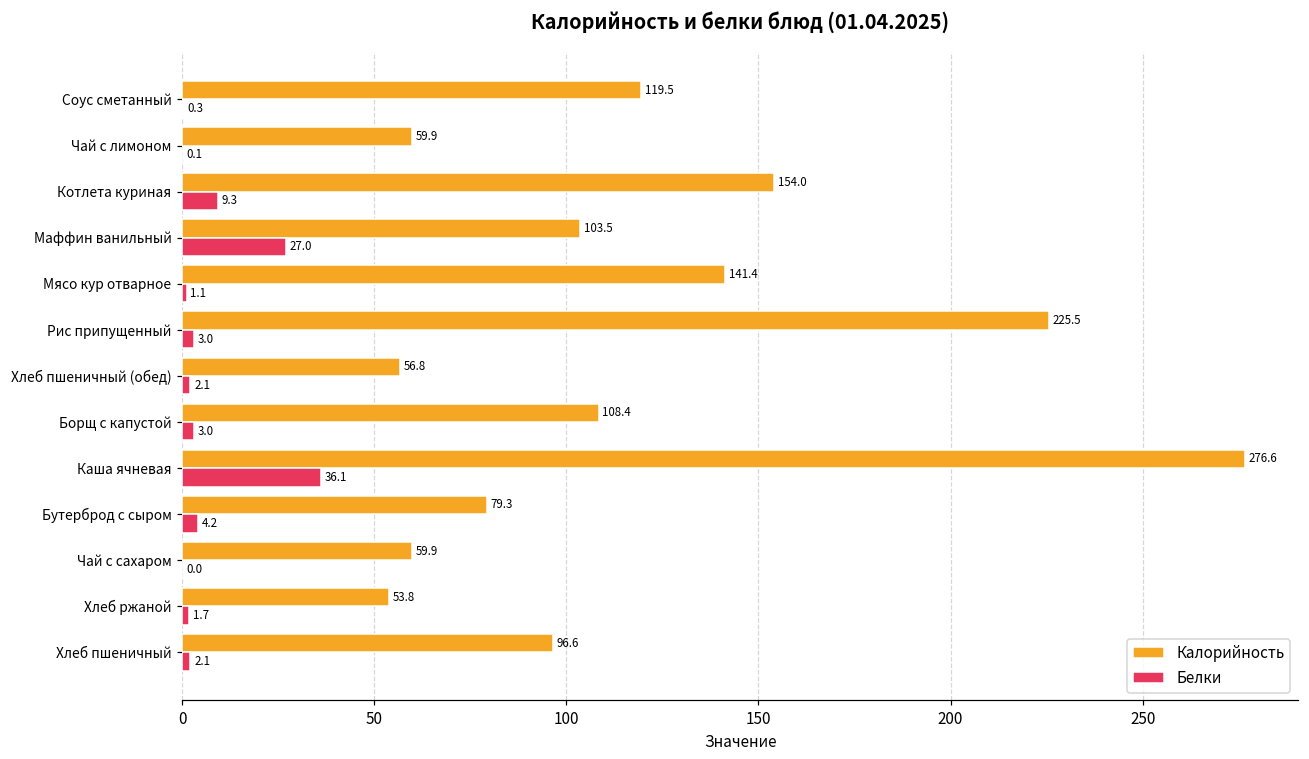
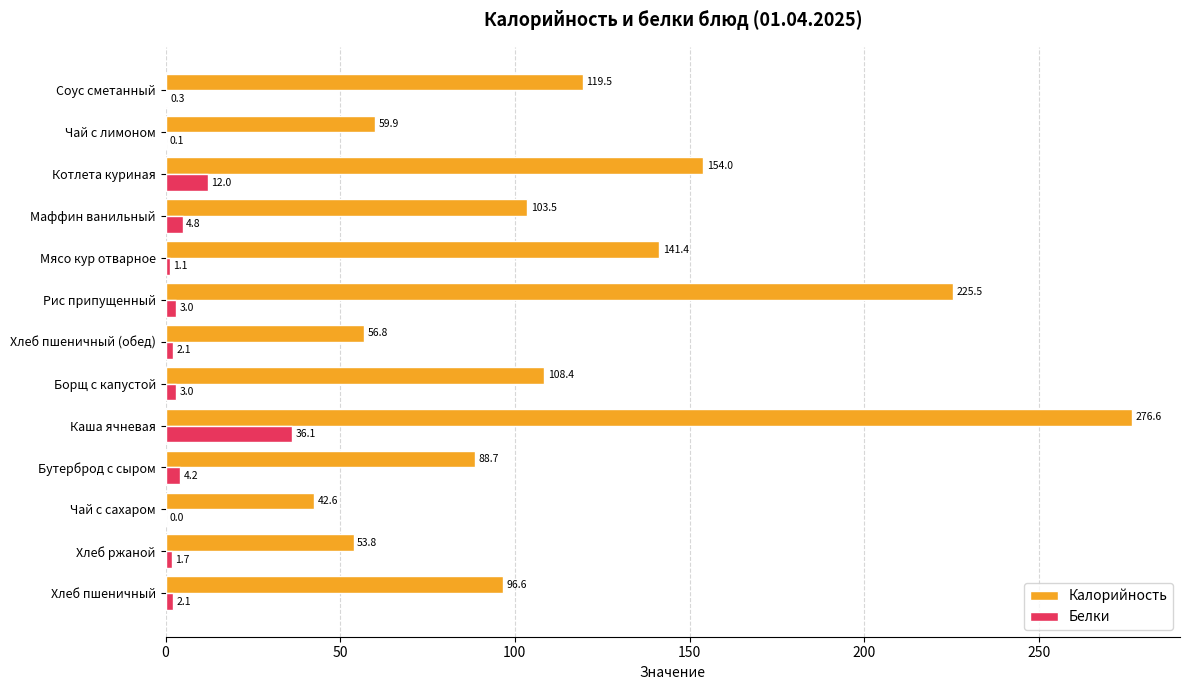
  {
    "Калорийность": {
      "Соус сметанный": 119.5,
      "Чай с лимоном": 59.9,
      "Котлета куриная": 154.0,
      "Маффин ванильный": 103.5,
      "Мясо кур отварное": 141.4,
      "Рис припущенный": 225.5,
      "Хлеб пшеничный (обед)": 56.8,
      "Борщ с капустой": 108.4,
      "Каша ячневая": 276.6,
-     "Бутерброд с сыром": 79.3,
-     "Чай с сахаром": 59.9,
+     "Бутерброд с сыром": 88.7,
+     "Чай с сахаром": 42.6,
      "Хлеб ржаной": 53.8,
      "Хлеб пшеничный": 96.6
    },
    "Белки": {
      "Соус сметанный": 0.3,
      "Чай с лимоном": 0.1,
-     "Котлета куриная": 9.3,
-     "Маффин ванильный": 27.0,
+     "Котлета куриная": 12.0,
+     "Маффин ванильный": 4.8,
      "Мясо кур отварное": 1.1,
      "Рис припущенный": 3.0,
      "Хлеб пшеничный (обед)": 2.1,
      "Борщ с капустой": 3.0,
      "Каша ячневая": 36.1,
      "Бутерброд с сыром": 4.2,
      "Чай с сахаром": 0.0,
      "Хлеб ржаной": 1.7,
      "Хлеб пшеничный": 2.1
    }
  }
